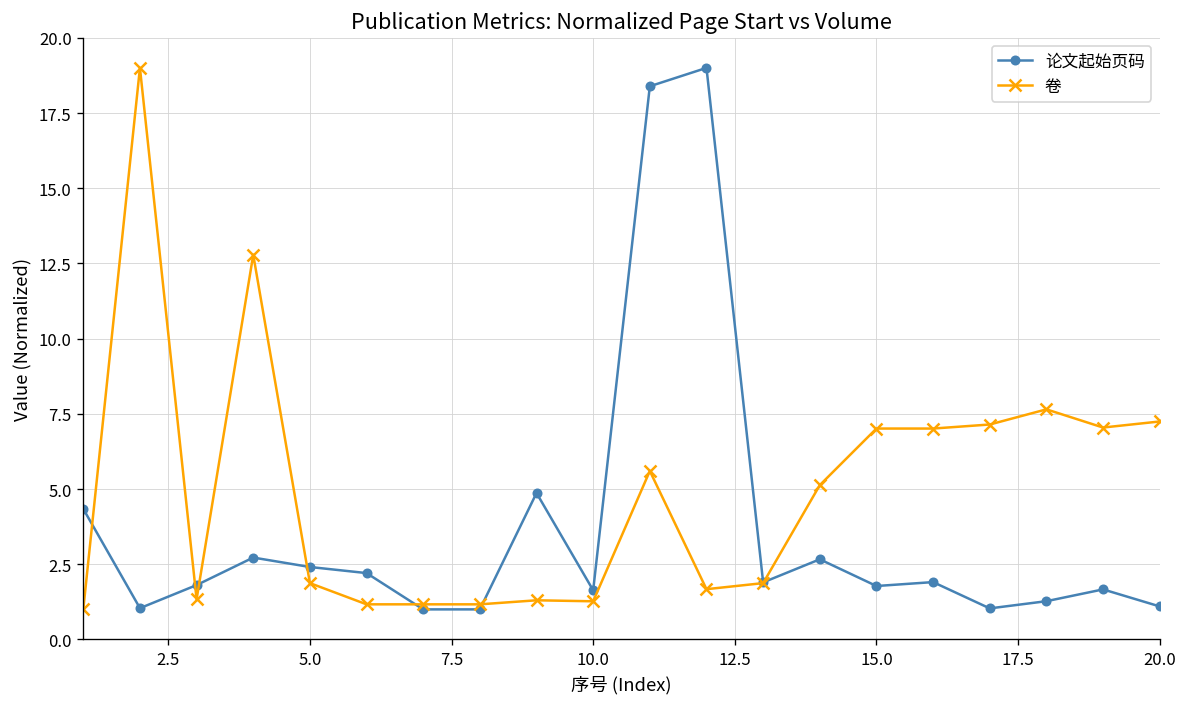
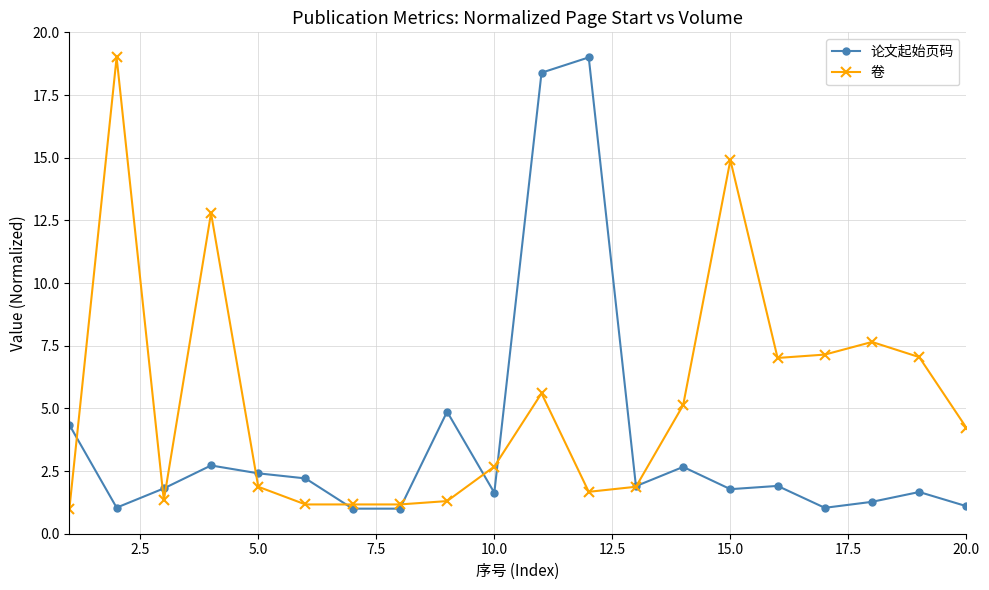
  {
    "论文起始页码": {
      "5.0": 2.4,
      "10.0": 1.6,
      "15.0": 1.8,
      "20.0": 1.1
    },
    "卷": {
      "5.0": 1.9,
-     "10.0": 1.3,
-     "15.0": 7.0,
-     "20.0": 7.2
+     "10.0": 2.7,
+     "15.0": 14.9,
+     "20.0": 4.2
    }
  }
